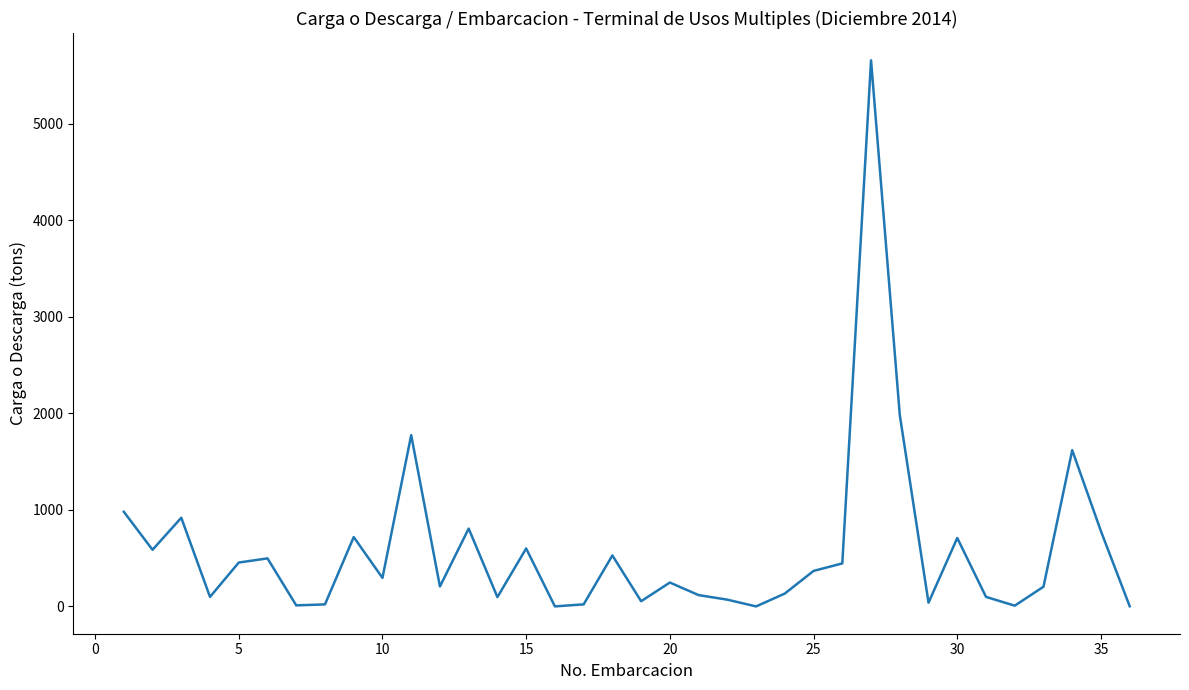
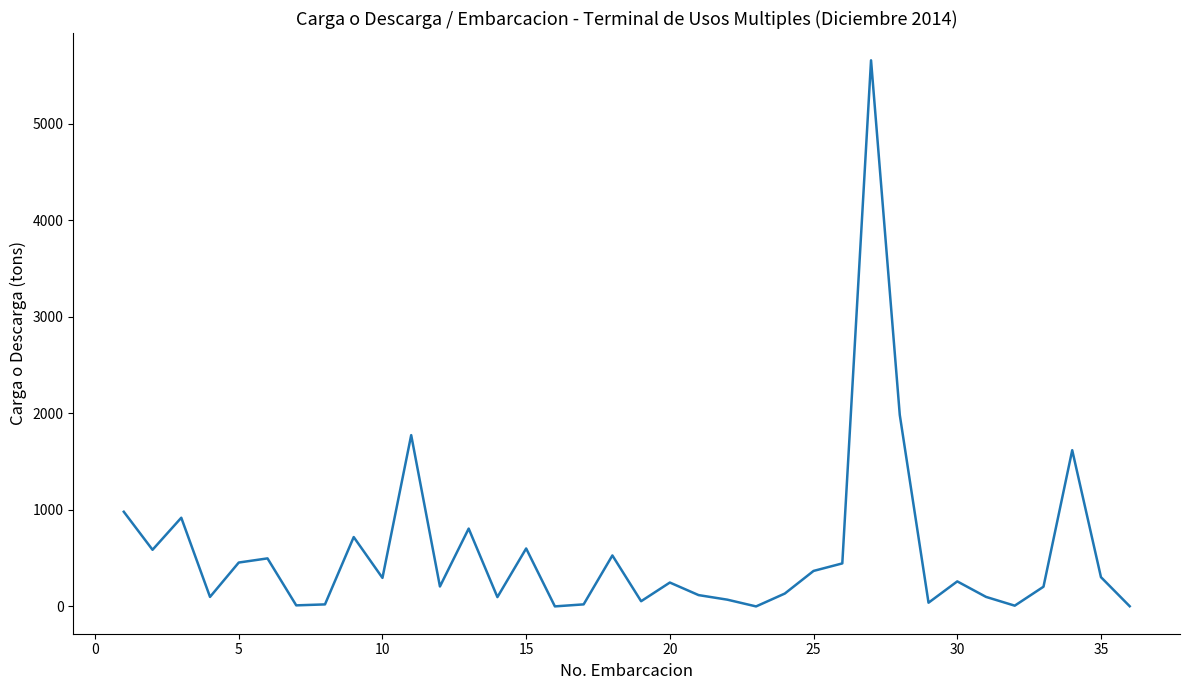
  {
    "5": 500,
    "10": 300,
    "15": 600,
    "20": 200,
    "25": 400,
-   "30": 700,
-   "35": 800
+   "30": 300,
+   "35": 300
  }
